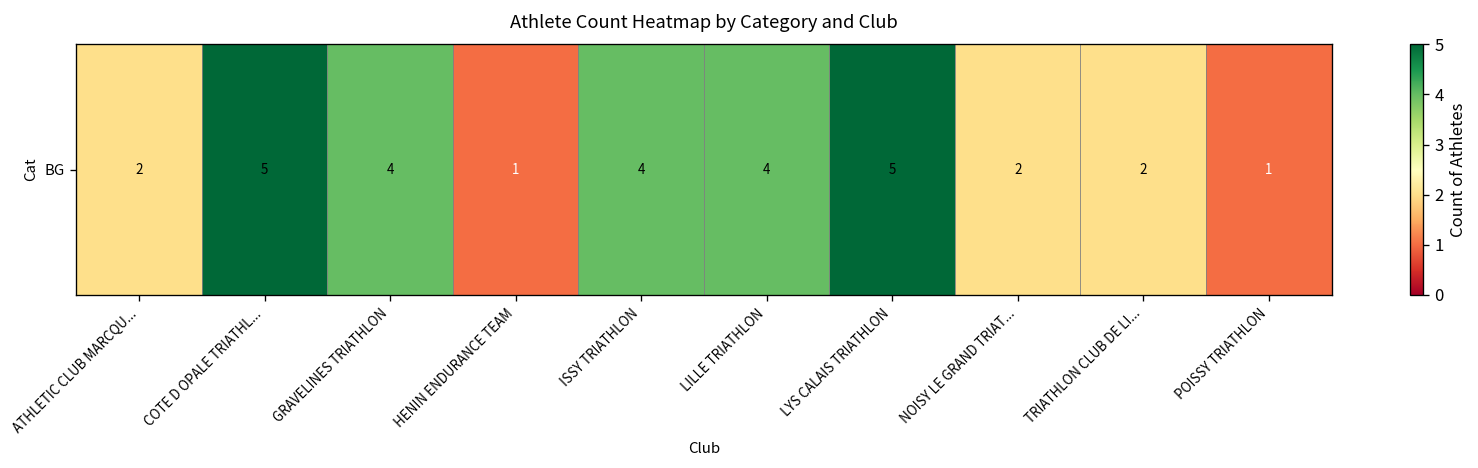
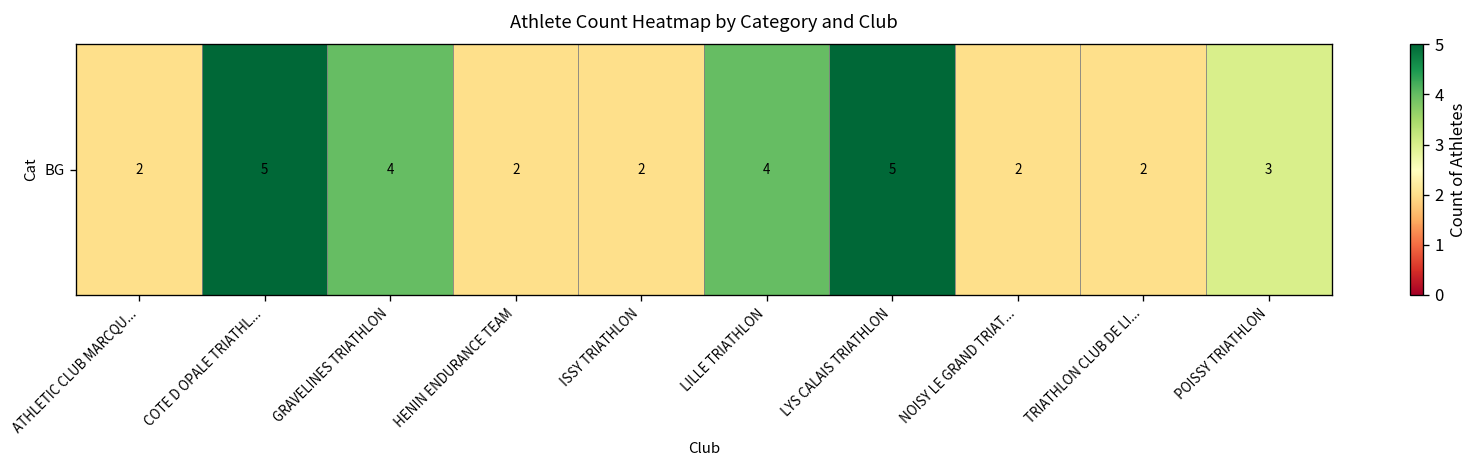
  {
    "BG": {
      "ATHLETIC CLUB MARCQU...": 2,
      "COTE D OPALE TRIATHL...": 5,
      "GRAVELINES TRIATHLON": 4,
-     "HENIN ENDURANCE TEAM": 1,
-     "ISSY TRIATHLON": 4,
+     "HENIN ENDURANCE TEAM": 2,
+     "ISSY TRIATHLON": 2,
      "LILLE TRIATHLON": 4,
      "LYS CALAIS TRIATHLON": 5,
      "NOISY LE GRAND TRIAT...": 2,
      "TRIATHLON CLUB DE LI...": 2,
-     "POISSY TRIATHLON": 1
+     "POISSY TRIATHLON": 3
    }
  }
